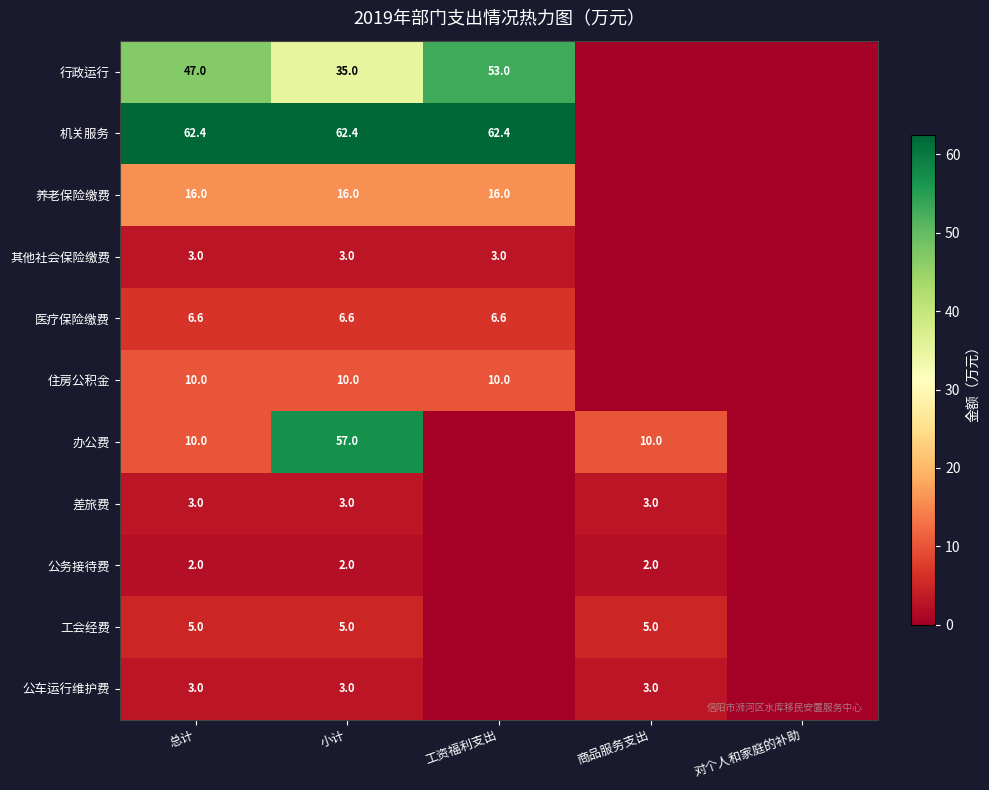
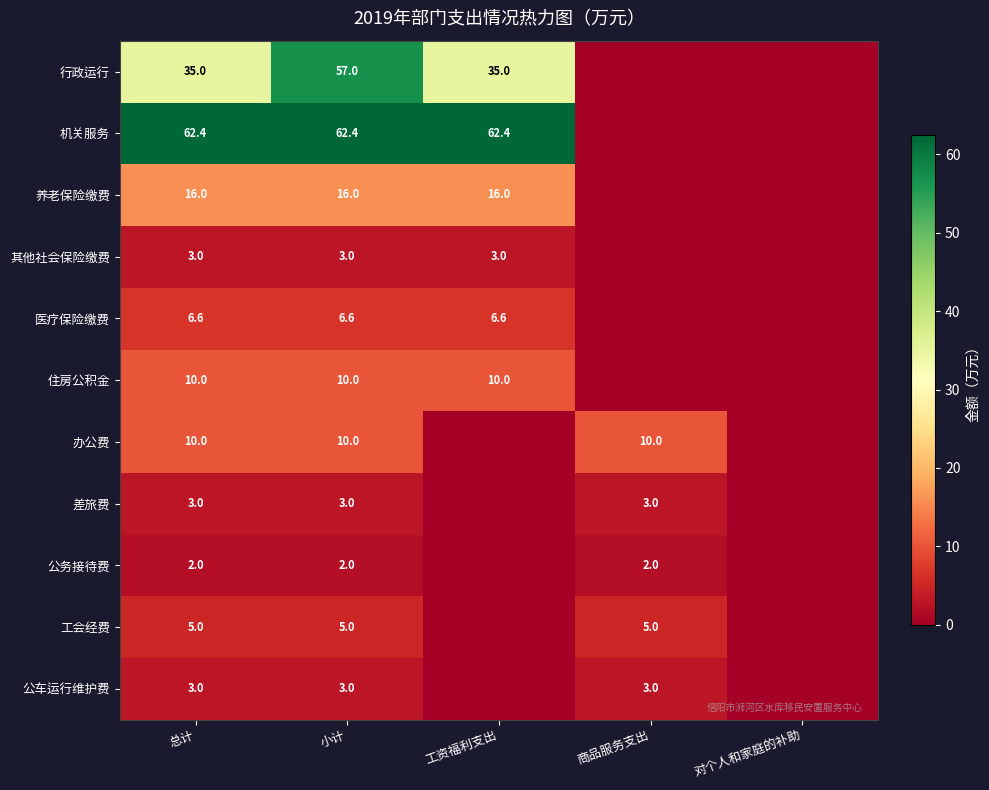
  {
    "行政运行": {
-     "总计": 47.0,
-     "小计": 35.0,
-     "工资福利支出": 53.0
+     "总计": 35.0,
+     "小计": 57.0,
+     "工资福利支出": 35.0
    },
    "机关服务": {
      "总计": 62.4,
      "小计": 62.4,
      "工资福利支出": 62.4
    },
    "养老保险缴费": {
      "总计": 16.0,
      "小计": 16.0,
      "工资福利支出": 16.0
    },
    "其他社会保险缴费": {
      "总计": 3.0,
      "小计": 3.0,
      "工资福利支出": 3.0
    },
    "医疗保险缴费": {
      "总计": 6.6,
      "小计": 6.6,
      "工资福利支出": 6.6
    },
    "住房公积金": {
      "总计": 10.0,
      "小计": 10.0,
      "工资福利支出": 10.0
    },
    "办公费": {
      "总计": 10.0,
-     "小计": 57.0,
+     "小计": 10.0,
      "商品服务支出": 10.0
    },
    "差旅费": {
      "总计": 3.0,
      "小计": 3.0,
      "商品服务支出": 3.0
    },
    "公务接待费": {
      "总计": 2.0,
      "小计": 2.0,
      "商品服务支出": 2.0
    },
    "工会经费": {
      "总计": 5.0,
      "小计": 5.0,
      "商品服务支出": 5.0
    },
    "公车运行维护费": {
      "总计": 3.0,
      "小计": 3.0,
      "商品服务支出": 3.0
    }
  }
